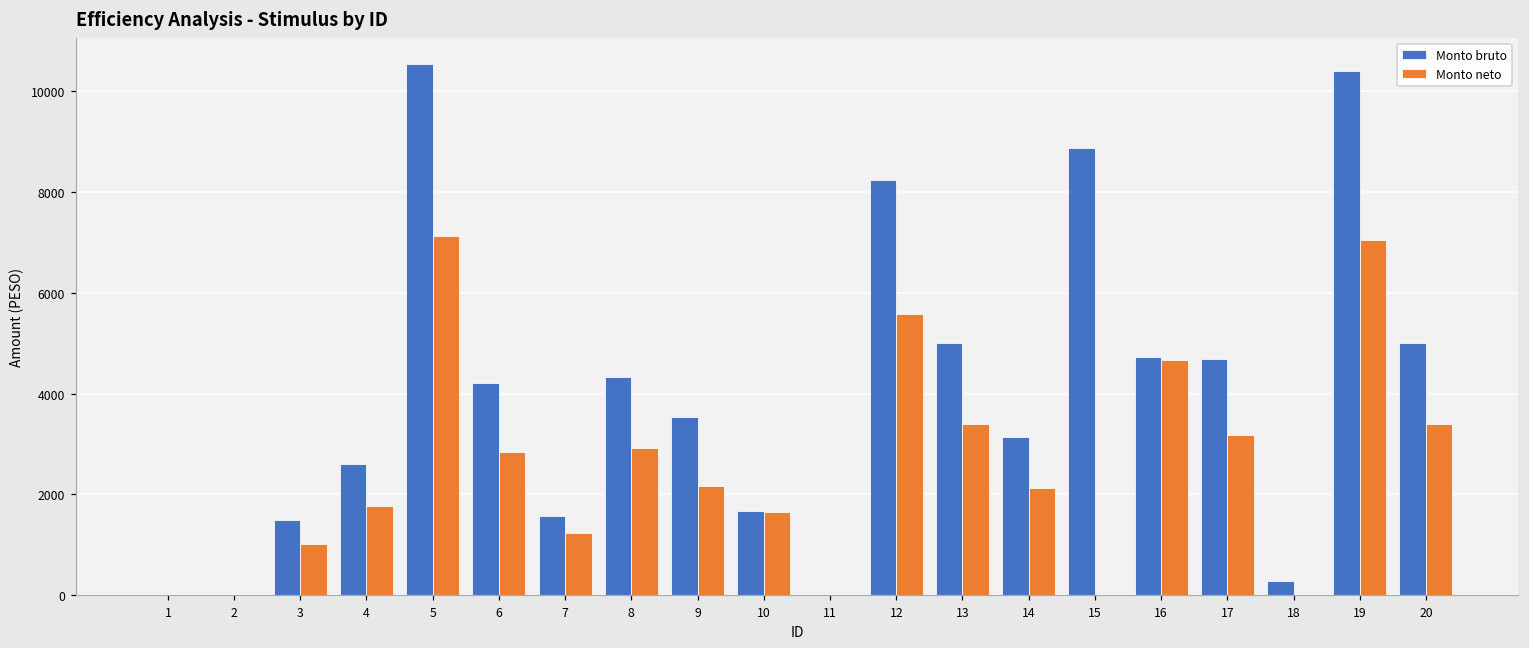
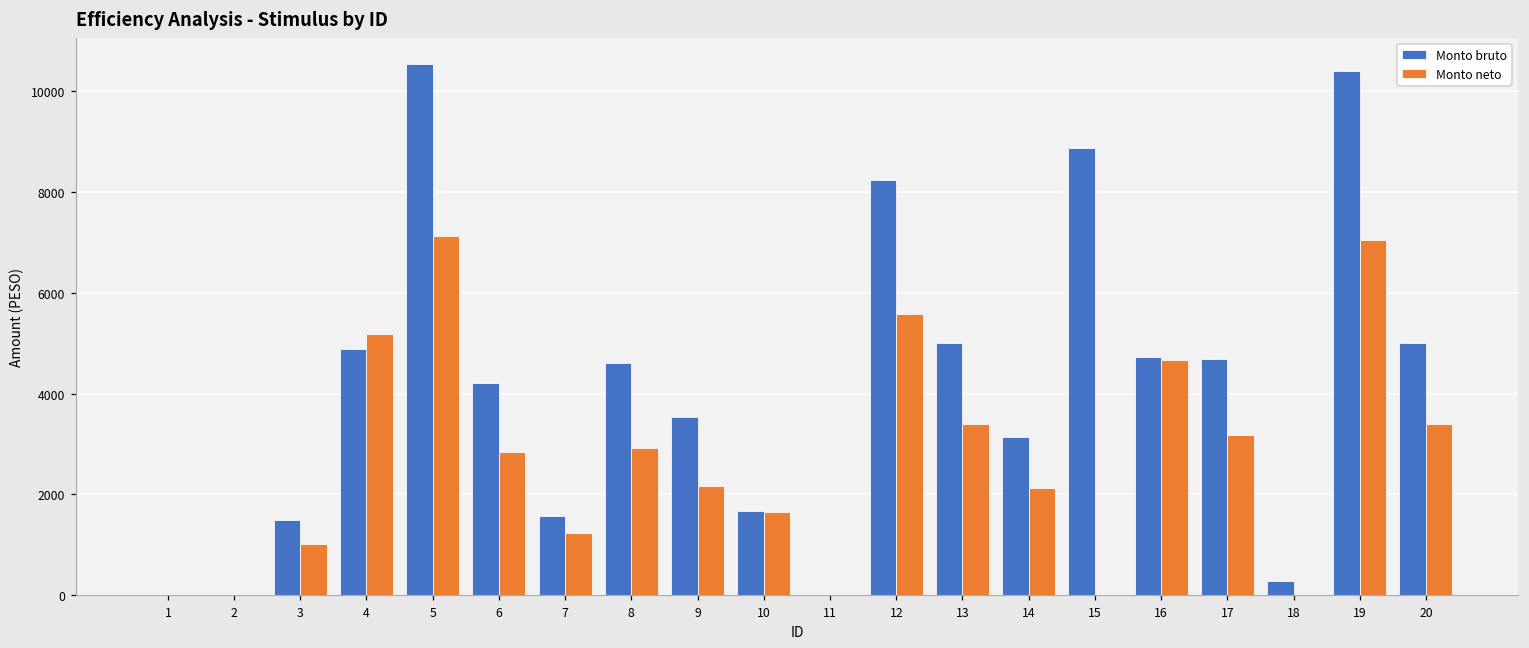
  {
    "Monto bruto": {
      "1": 0,
      "2": 0,
      "3": 1500,
-     "4": 2600,
+     "4": 4900,
      "5": 10500,
      "6": 4200,
      "7": 1600,
-     "8": 4300,
+     "8": 4600,
      "9": 3500,
      "10": 1700,
      "11": 0,
      "12": 8200,
      "13": 5000,
      "14": 3100,
      "15": 8900,
      "16": 4700,
      "17": 4700,
      "18": 300,
      "19": 10400,
      "20": 5000
    },
    "Monto neto": {
      "1": 0,
      "2": 0,
      "3": 1000,
-     "4": 1800,
+     "4": 5200,
      "5": 7100,
      "6": 2800,
      "7": 1200,
      "8": 2900,
      "9": 2200,
      "10": 1600,
      "11": 0,
      "12": 5600,
      "13": 3400,
      "14": 2100,
      "15": 0,
      "16": 4700,
      "17": 3200,
      "18": 0,
      "19": 7000,
      "20": 3400
    }
  }
